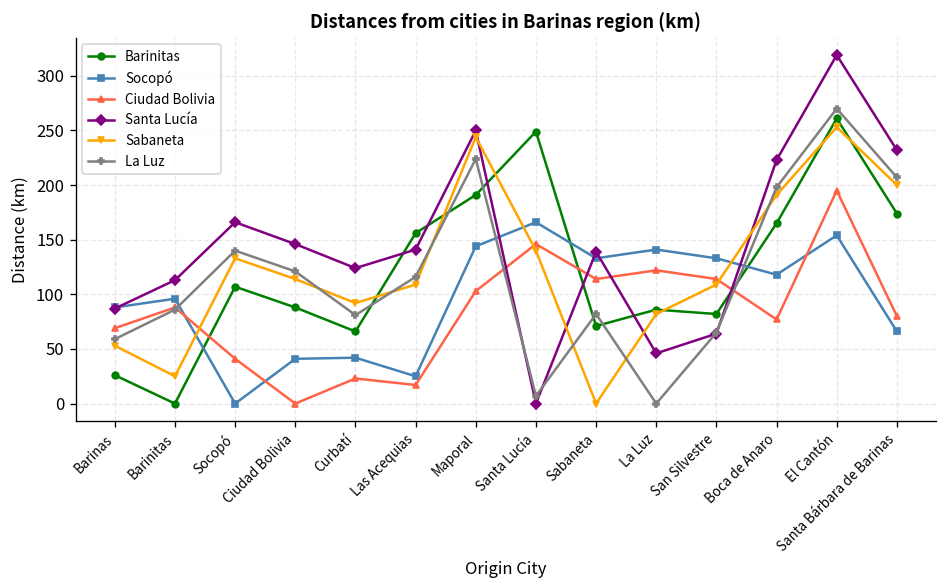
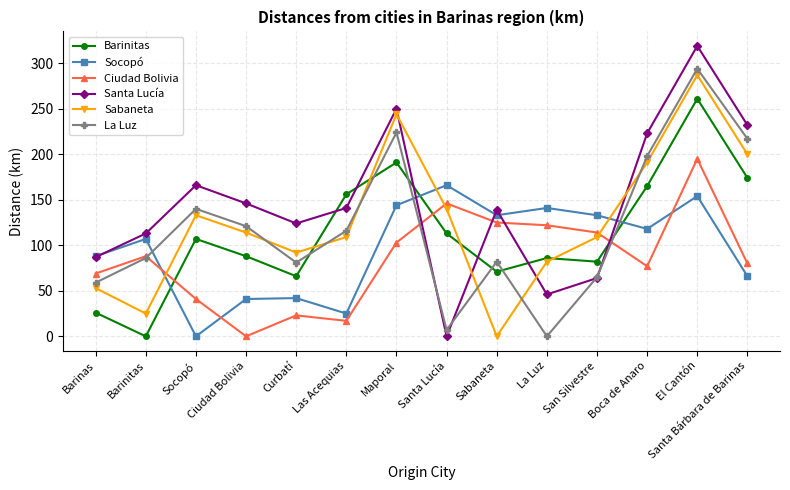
  {
    "Barinitas": {
      "Barinas": 30,
      "Barinitas": 0,
      "Socopó": 110,
      "Ciudad Bolivia": 90,
      "Curbatí": 70,
      "Las Acequias": 160,
      "Maporal": 190,
-     "Santa Lucía": 250,
+     "Santa Lucía": 110,
      "Sabaneta": 70,
      "La Luz": 90,
      "San Silvestre": 80,
      "Boca de Anaro": 170,
      "El Cantón": 260,
      "Santa Bárbara de Barinas": 170
    },
    "Socopó": {
-     "Barinitas": 100,
+     "Barinitas": 110,
      "Socopó": 0,
      "Ciudad Bolivia": 40,
      "Curbatí": 40,
      "Las Acequias": 30,
      "Maporal": 140,
      "Santa Lucía": 170,
      "Sabaneta": 130,
      "La Luz": 140,
      "San Silvestre": 130,
      "Boca de Anaro": 120,
      "El Cantón": 150,
      "Santa Bárbara de Barinas": 70
    },
    "Ciudad Bolivia": {
      "Barinas": 70,
      "Socopó": 40,
      "Ciudad Bolivia": 0,
      "Curbatí": 20,
      "Las Acequias": 20,
      "Maporal": 100,
      "Santa Lucía": 150,
-     "Sabaneta": 110,
+     "Sabaneta": 130,
      "La Luz": 120,
      "San Silvestre": 110,
      "Boca de Anaro": 80,
      "El Cantón": 200,
      "Santa Bárbara de Barinas": 80
    },
    "Santa Lucía": {
      "Barinitas": 110,
      "Socopó": 170,
      "Ciudad Bolivia": 150,
      "Curbatí": 120,
      "Las Acequias": 140,
      "Maporal": 250,
      "Santa Lucía": 0,
      "Sabaneta": 140,
      "La Luz": 50,
      "Boca de Anaro": 220,
      "El Cantón": 320,
      "Santa Bárbara de Barinas": 230
    },
    "Sabaneta": {
      "Barinas": 50,
      "Barinitas": 30,
      "Socopó": 130,
      "Ciudad Bolivia": 110,
      "Curbatí": 90,
      "Las Acequias": 110,
      "Maporal": 240,
      "Santa Lucía": 140,
      "Sabaneta": 0,
      "La Luz": 80,
      "San Silvestre": 110,
      "Boca de Anaro": 190,
-     "El Cantón": 250,
+     "El Cantón": 290,
      "Santa Bárbara de Barinas": 200
    },
    "La Luz": {
      "Barinas": 60,
      "Socopó": 140,
      "Ciudad Bolivia": 120,
      "Curbatí": 80,
      "Las Acequias": 120,
      "Maporal": 220,
      "Santa Lucía": 10,
      "Sabaneta": 80,
      "La Luz": 0,
      "Boca de Anaro": 200,
-     "El Cantón": 270,
-     "Santa Bárbara de Barinas": 210
+     "El Cantón": 290,
+     "Santa Bárbara de Barinas": 220
    }
  }
